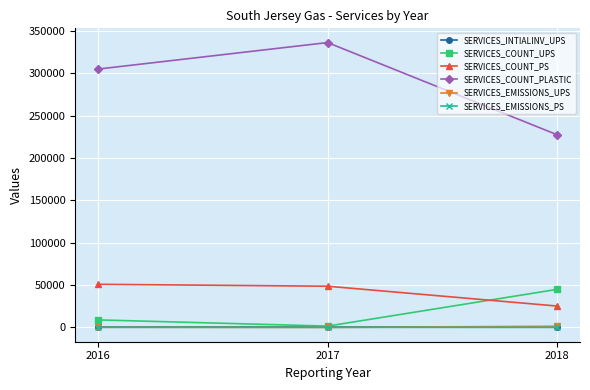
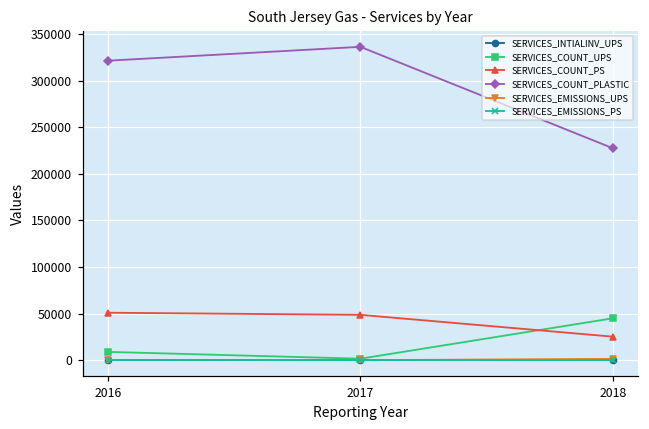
  {
    "SERVICES_COUNT_PLASTIC": {
-     "2016": 300000,
+     "2016": 320000,
      "2017": 340000,
      "2018": 230000
    }
  }
